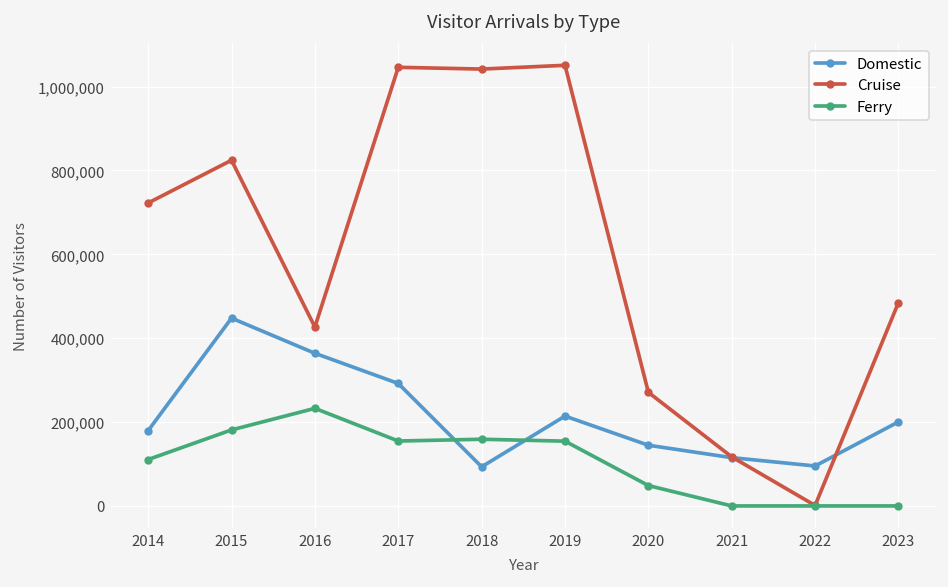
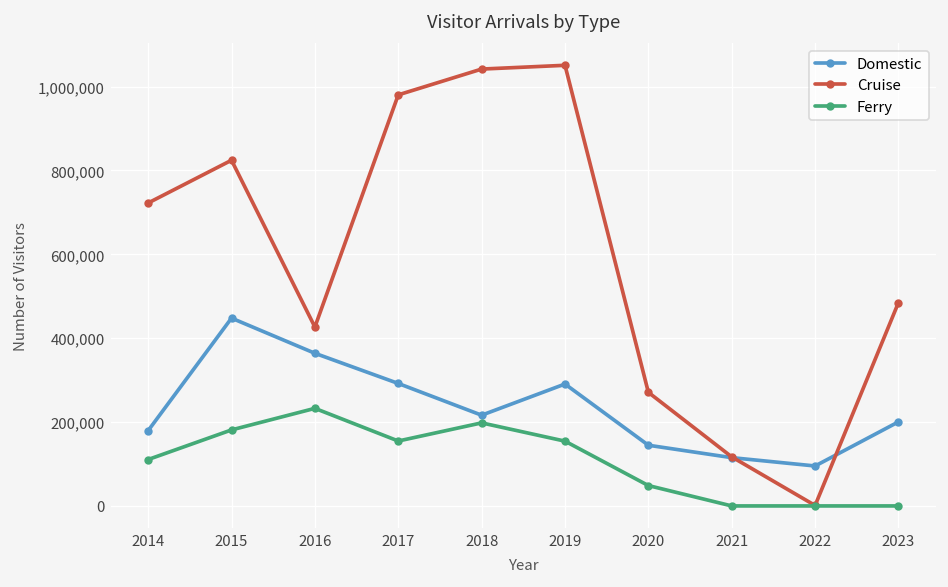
  {
    "Domestic": {
      "2014": "180,000",
      "2015": "450,000",
      "2016": "360,000",
      "2017": "290,000",
-     "2018": "90,000",
-     "2019": "210,000",
+     "2018": "220,000",
+     "2019": "290,000",
      "2020": "140,000",
      "2022": "100,000",
      "2023": "200,000"
    },
    "Cruise": {
      "2014": "720,000",
      "2015": "820,000",
      "2016": "430,000",
-     "2017": "1,050,000",
+     "2017": "980,000",
      "2018": "1,040,000",
      "2019": "1,050,000",
      "2020": "270,000",
      "2023": "490,000"
    },
    "Ferry": {
      "2014": "110,000",
      "2015": "180,000",
      "2016": "230,000",
      "2017": "150,000",
-     "2018": "160,000",
+     "2018": "200,000",
      "2019": "150,000",
      "2020": "50,000",
      "2021": "0",
      "2023": "0"
    }
  }
